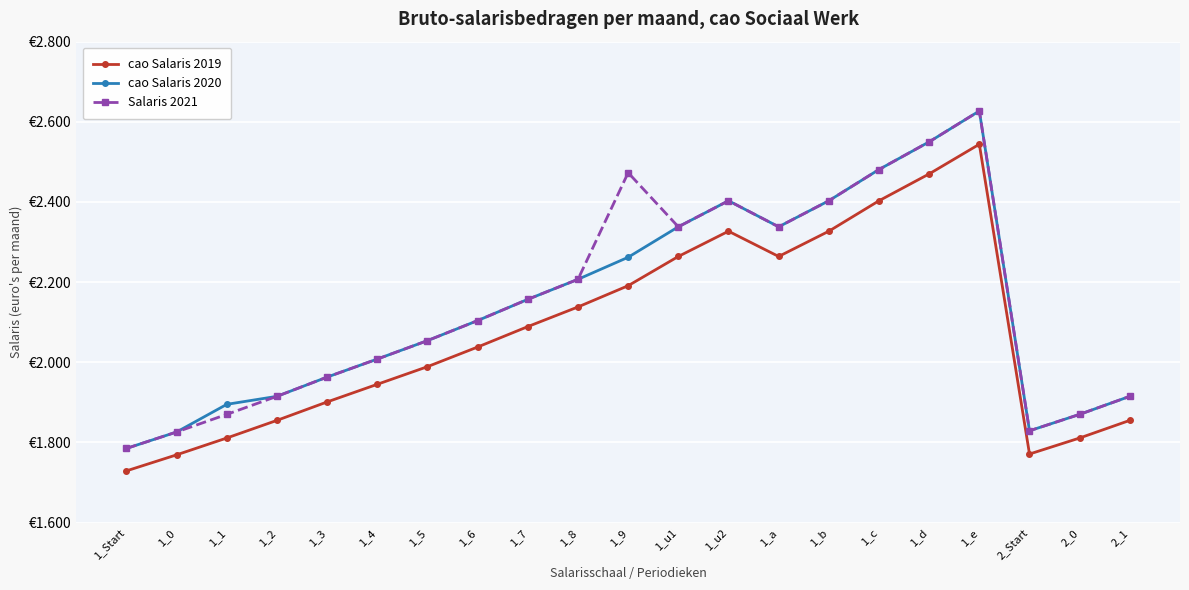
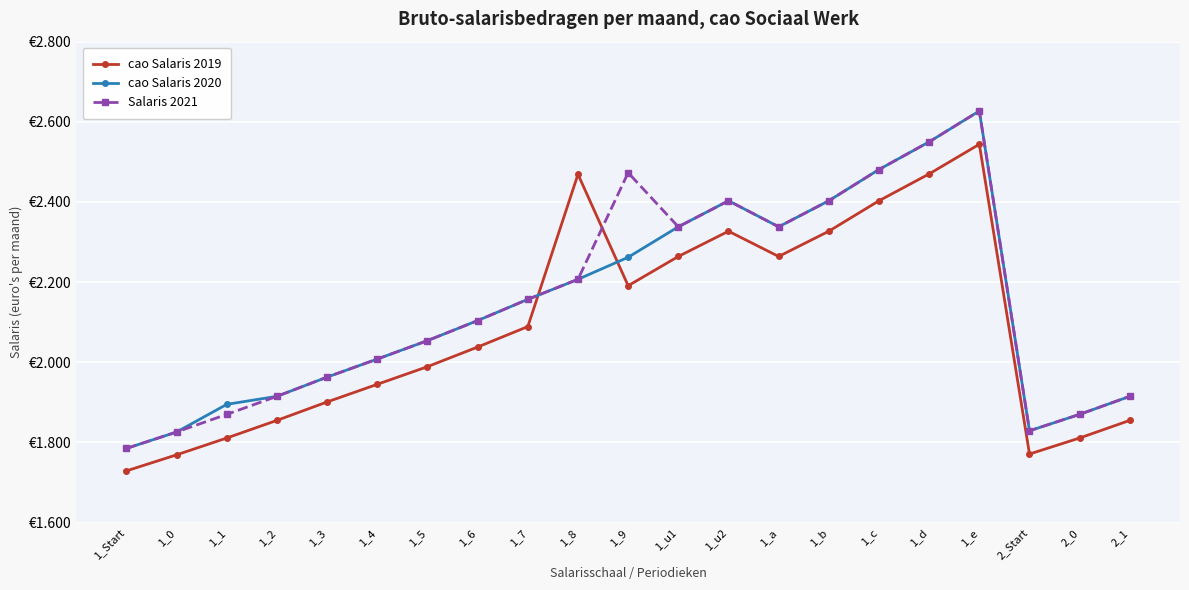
  {
    "cao Salaris 2019": {
      "1_Start": "€1.73",
      "1_0": "€1.77",
      "1_1": "€1.81",
      "1_2": "€1.86",
      "1_3": "€1.90",
      "1_4": "€1.95",
      "1_5": "€1.99",
      "1_6": "€2.04",
      "1_7": "€2.09",
-     "1_8": "€2.14",
+     "1_8": "€2.47",
      "1_9": "€2.19",
      "1_u1": "€2.26",
      "1_u2": "€2.33",
      "1_a": "€2.26",
      "1_b": "€2.33",
      "1_c": "€2.40",
      "1_d": "€2.47",
      "1_e": "€2.54",
      "2_Start": "€1.77",
      "2_0": "€1.81",
      "2_1": "€1.86"
    },
    "cao Salaris 2020": {
      "1_1": "€1.90",
      "1_9": "€2.26"
    },
    "Salaris 2021": {
      "1_1": "€1.87",
      "1_9": "€2.47"
    }
  }
